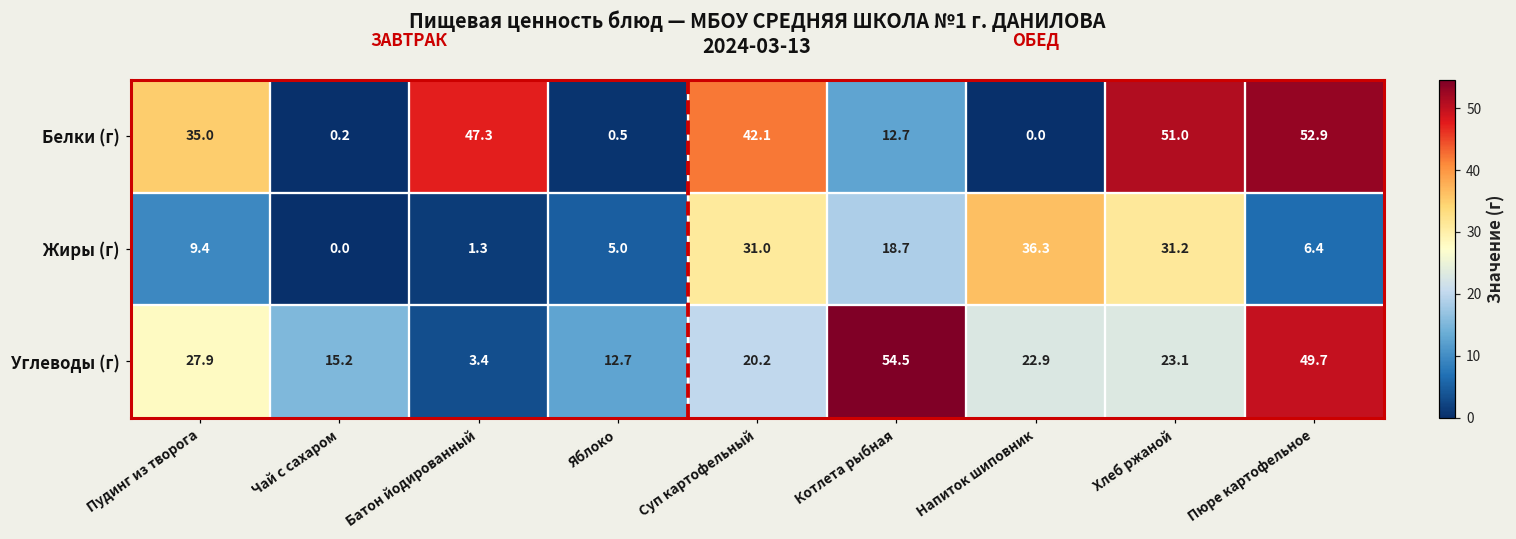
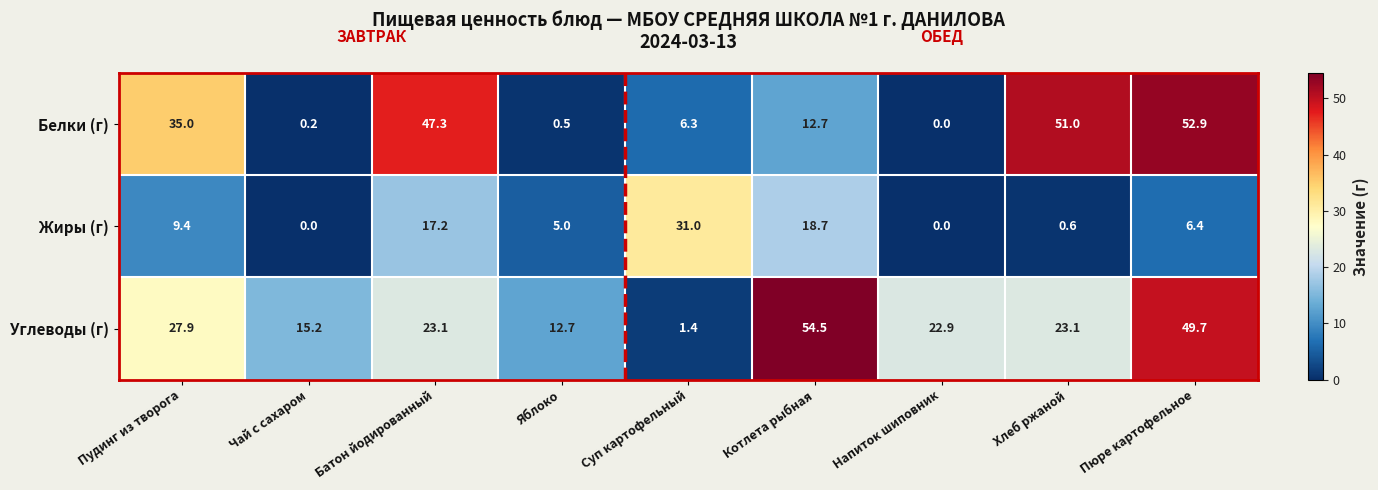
  {
    "Белки (г)": {
      "Пудинг из творога": 35.0,
      "Чай с сахаром": 0.2,
      "Батон йодированный": 47.3,
      "Яблоко": 0.5,
-     "Суп картофельный": 42.1,
+     "Суп картофельный": 6.3,
      "Котлета рыбная": 12.7,
      "Напиток шиповник": 0.0,
      "Хлеб ржаной": 51.0,
      "Пюре картофельное": 52.9
    },
    "Жиры (г)": {
      "Пудинг из творога": 9.4,
      "Чай с сахаром": 0.0,
-     "Батон йодированный": 1.3,
+     "Батон йодированный": 17.2,
      "Яблоко": 5.0,
      "Суп картофельный": 31.0,
      "Котлета рыбная": 18.7,
-     "Напиток шиповник": 36.3,
-     "Хлеб ржаной": 31.2,
+     "Напиток шиповник": 0.0,
+     "Хлеб ржаной": 0.6,
      "Пюре картофельное": 6.4
    },
    "Углеводы (г)": {
      "Пудинг из творога": 27.9,
      "Чай с сахаром": 15.2,
-     "Батон йодированный": 3.4,
+     "Батон йодированный": 23.1,
      "Яблоко": 12.7,
-     "Суп картофельный": 20.2,
+     "Суп картофельный": 1.4,
      "Котлета рыбная": 54.5,
      "Напиток шиповник": 22.9,
      "Хлеб ржаной": 23.1,
      "Пюре картофельное": 49.7
    }
  }
